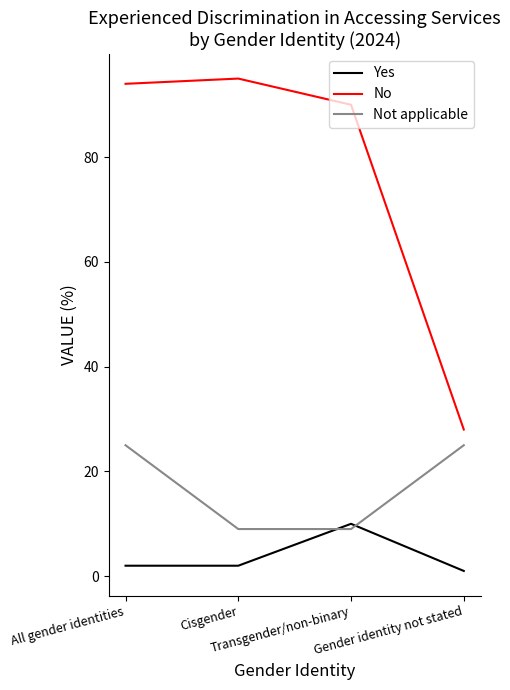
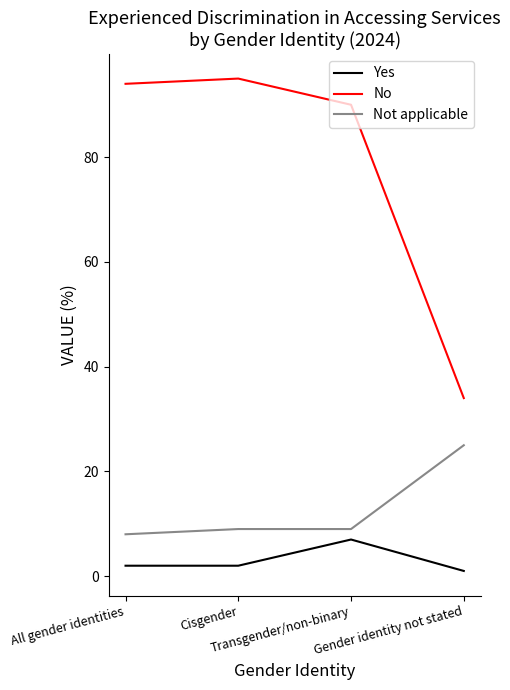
  {
    "Yes": {
      "All gender identities": 2,
      "Cisgender": 2,
-     "Transgender/non-binary": 10,
+     "Transgender/non-binary": 7,
      "Gender identity not stated": 1
    },
    "No": {
      "All gender identities": 94,
      "Cisgender": 95,
-     "Gender identity not stated": 28
+     "Gender identity not stated": 34
    },
    "Not applicable": {
-     "All gender identities": 25,
+     "All gender identities": 8,
      "Cisgender": 9,
      "Transgender/non-binary": 9,
      "Gender identity not stated": 25
    }
  }
